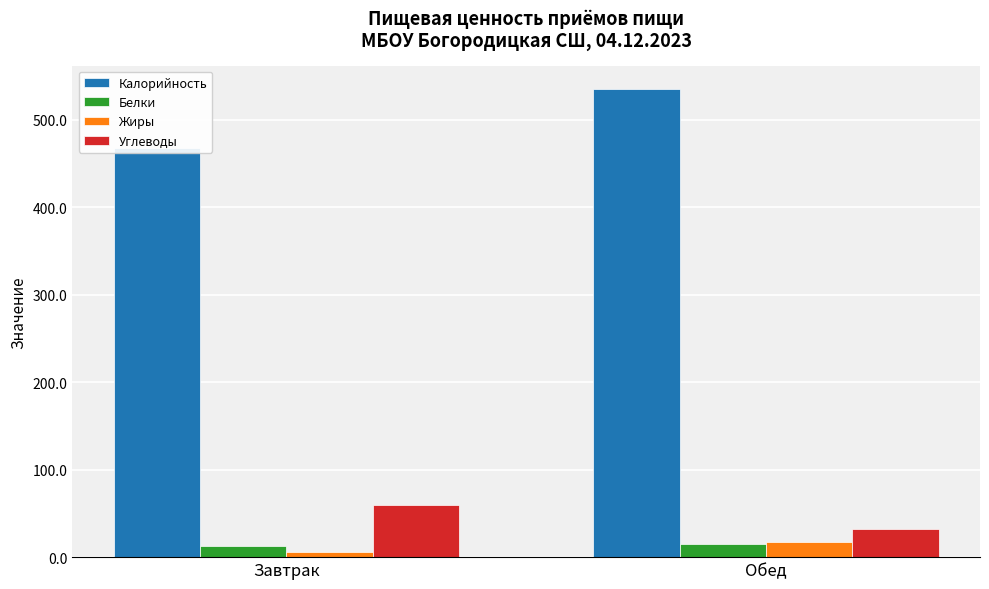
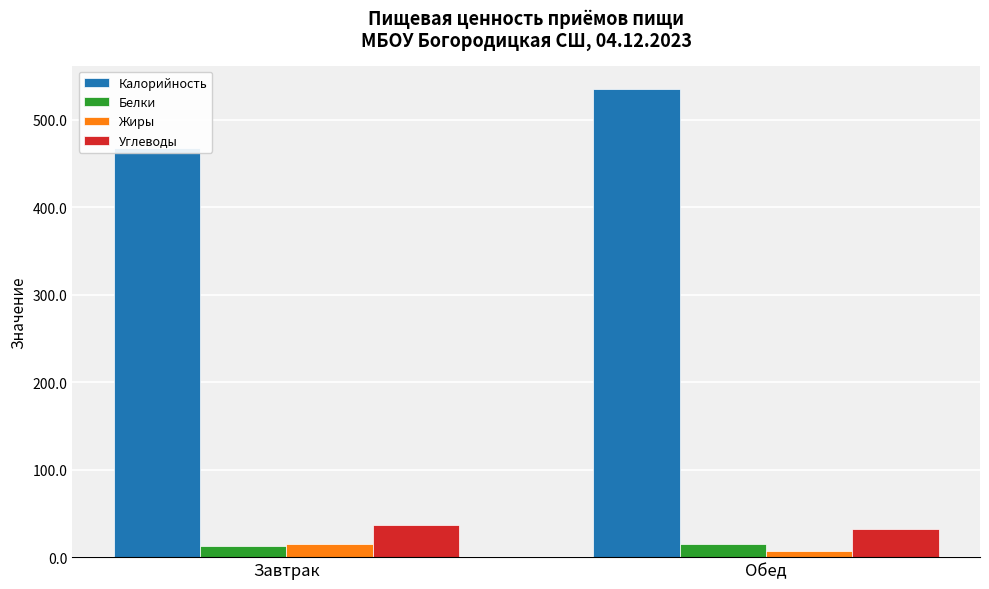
  {
    "Калорийность": {
      "Обед": 540
    },
    "Белки": {
      "Завтрак": 10,
      "Обед": 20
    },
    "Жиры": {
-     "Завтрак": 10,
-     "Обед": 20
+     "Завтрак": 20,
+     "Обед": 10
    },
    "Углеводы": {
-     "Завтрак": 60,
+     "Завтрак": 40,
      "Обед": 30
    }
  }
